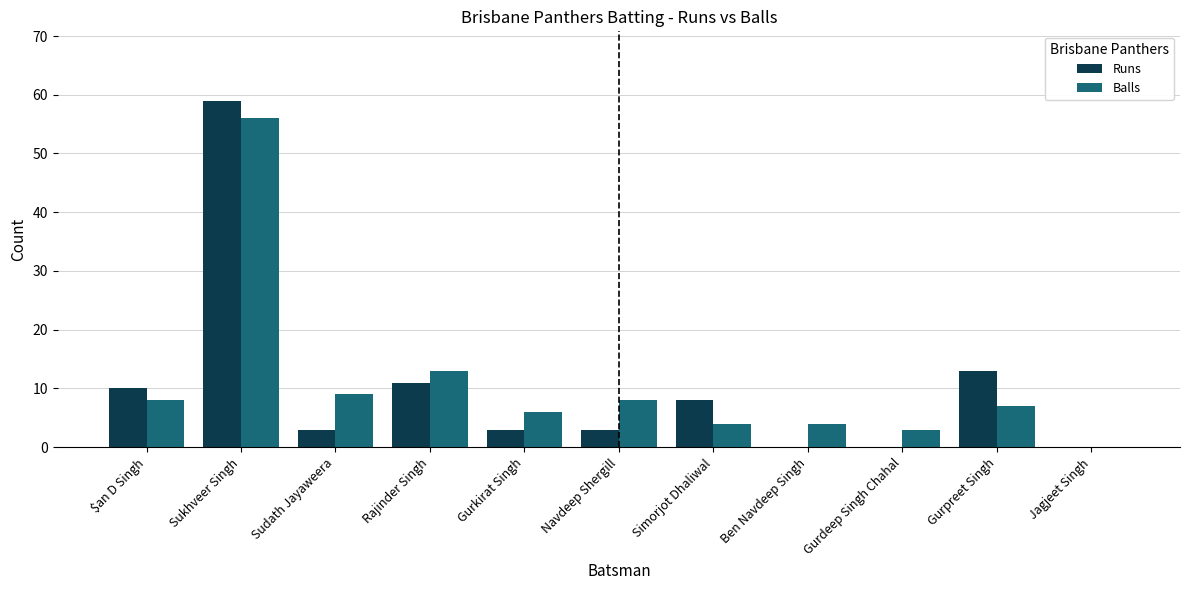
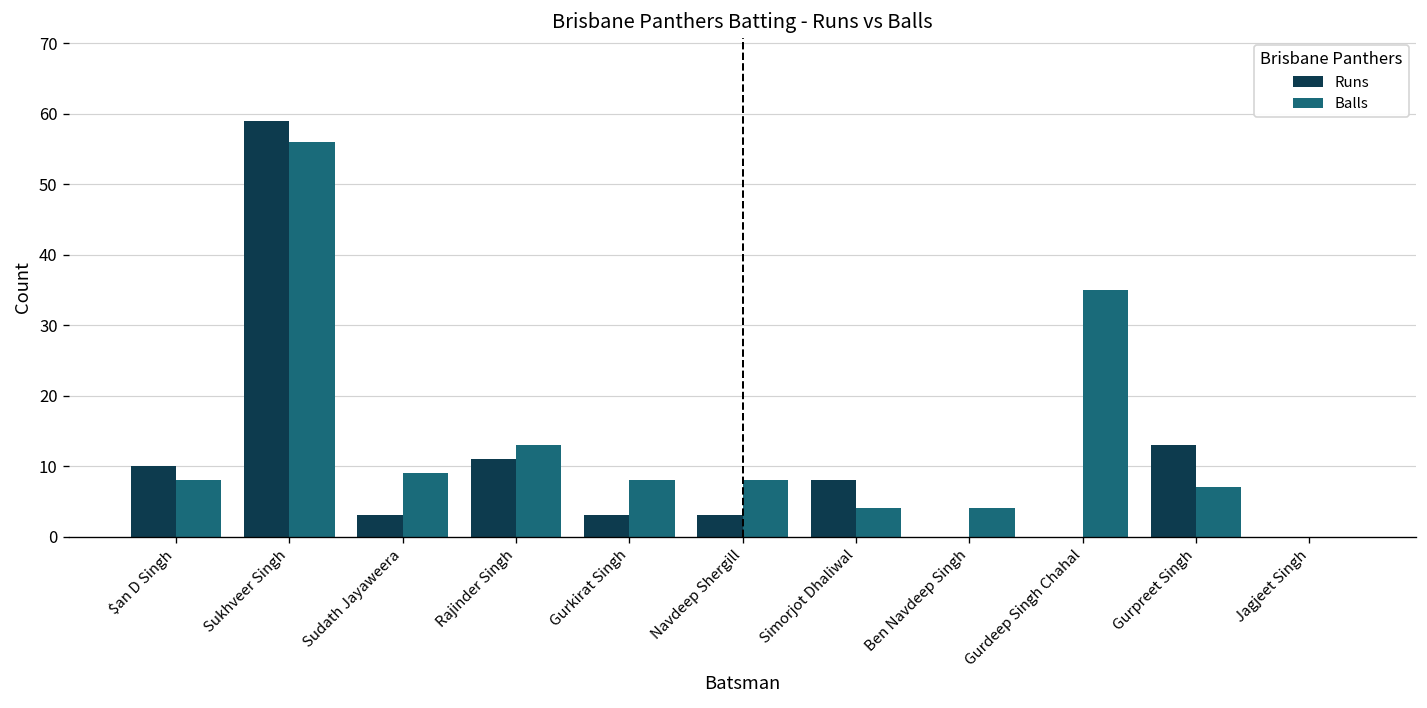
  {
    "Runs": {
      "$an D Singh": 10,
      "Sukhveer Singh": 59,
      "Sudath Jayaweera": 3,
      "Rajinder Singh": 11,
      "Gurkirat Singh": 3,
      "Navdeep Shergill": 3,
      "Simorjot Dhaliwal": 8,
      "Ben Navdeep Singh": 0,
      "Gurdeep Singh Chahal": 0,
      "Gurpreet Singh": 13,
      "Jagjeet Singh": 0
    },
    "Balls": {
      "$an D Singh": 8,
      "Sukhveer Singh": 56,
      "Sudath Jayaweera": 9,
      "Rajinder Singh": 13,
-     "Gurkirat Singh": 6,
+     "Gurkirat Singh": 8,
      "Navdeep Shergill": 8,
      "Simorjot Dhaliwal": 4,
      "Ben Navdeep Singh": 4,
-     "Gurdeep Singh Chahal": 3,
+     "Gurdeep Singh Chahal": 35,
      "Gurpreet Singh": 7,
      "Jagjeet Singh": 0
    }
  }
